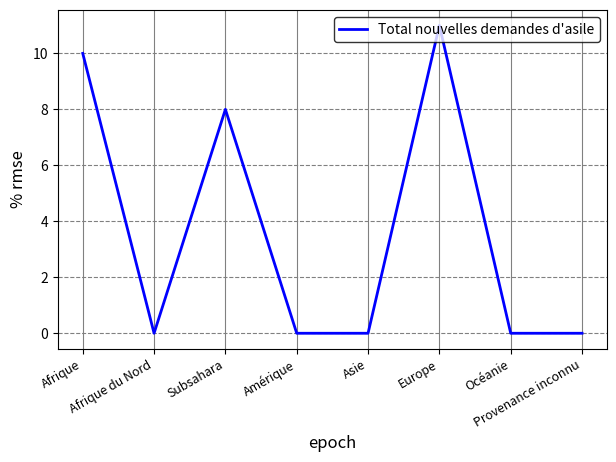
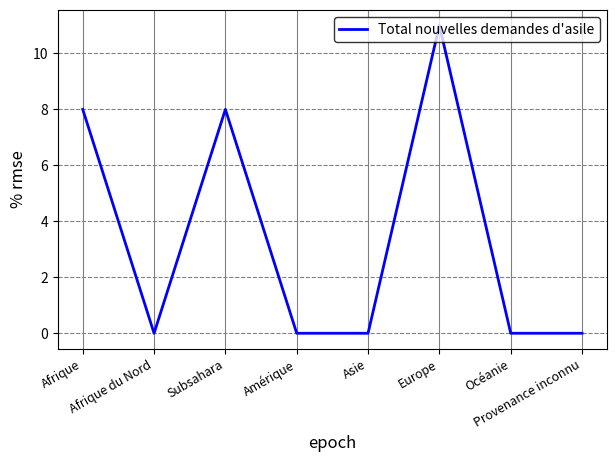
  {
-   "Afrique": 10,
+   "Afrique": 8,
    "Afrique du Nord": 0,
    "Subsahara": 8,
    "Amérique": 0,
    "Asie": 0,
    "Océanie": 0,
    "Provenance inconnu": 0
  }
